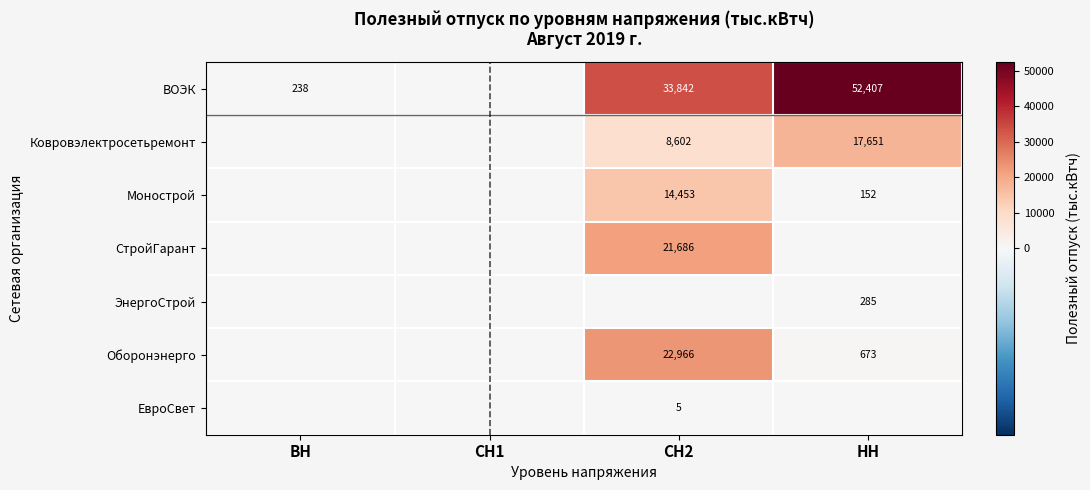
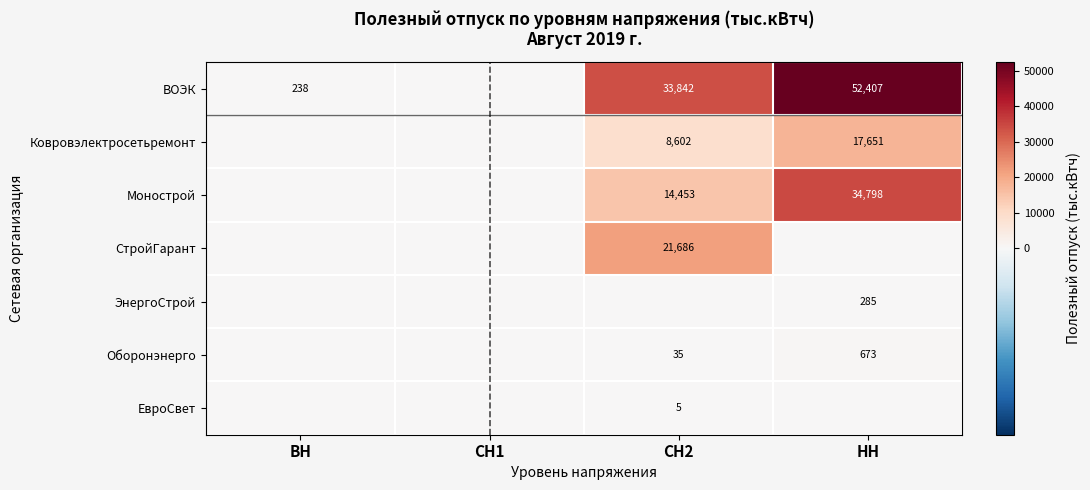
  {
    "ВОЭК": {
      "ВН": "238",
      "СН2": "33,842",
      "НН": "52,407"
    },
    "Ковровэлектросетьремонт": {
      "СН2": "8,602",
      "НН": "17,651"
    },
    "Монострой": {
      "СН2": "14,453",
-     "НН": "152"
+     "НН": "34,798"
    },
    "СтройГарант": {
      "СН2": "21,686"
    },
    "ЭнергоСтрой": {
      "НН": "285"
    },
    "Оборонэнерго": {
-     "СН2": "22,966",
+     "СН2": "35",
      "НН": "673"
    },
    "ЕвроСвет": {
      "СН2": "5"
    }
  }
